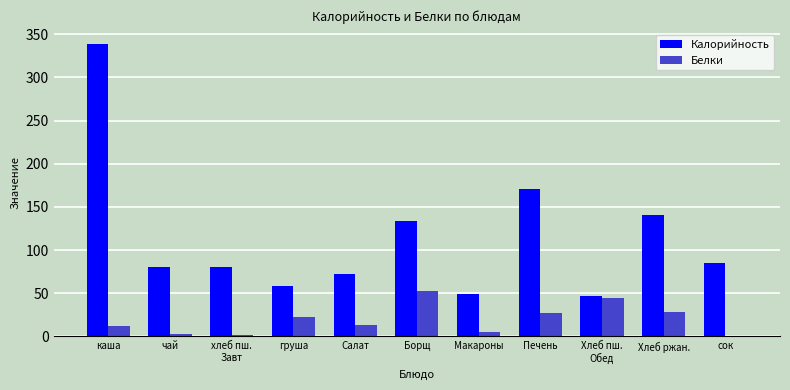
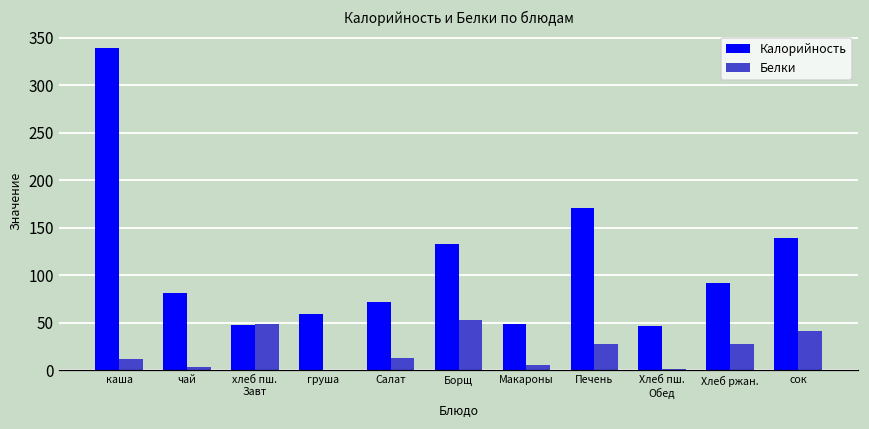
  {
    "Калорийность": {
      "каша": 340,
      "чай": 80,
-     "хлеб пш. Завт": 80,
+     "хлеб пш. Завт": 50,
      "груша": 60,
      "Салат": 70,
      "Борщ": 130,
      "Макароны": 50,
      "Печень": 170,
      "Хлеб пш. Обед": 50,
-     "Хлеб ржан.": 140,
-     "сок": 80
+     "Хлеб ржан.": 90,
+     "сок": 140
    },
    "Белки": {
      "каша": 10,
      "чай": 0,
-     "хлеб пш. Завт": 0,
-     "груша": 20,
+     "хлеб пш. Завт": 50,
+     "груша": 0,
      "Салат": 10,
      "Борщ": 50,
      "Макароны": 10,
      "Печень": 30,
-     "Хлеб пш. Обед": 40,
+     "Хлеб пш. Обед": 0,
      "Хлеб ржан.": 30,
-     "сок": 0
+     "сок": 40
    }
  }
